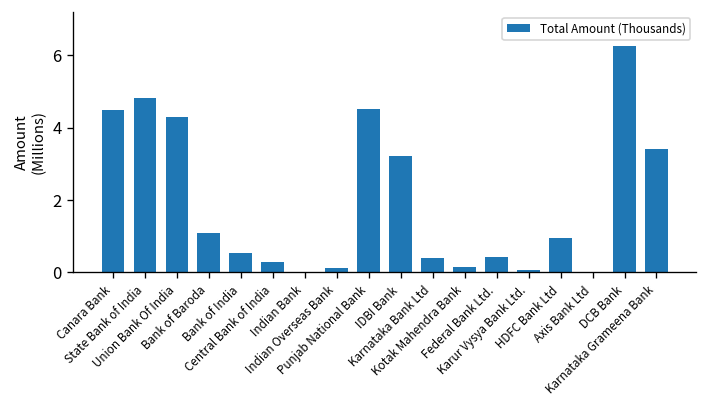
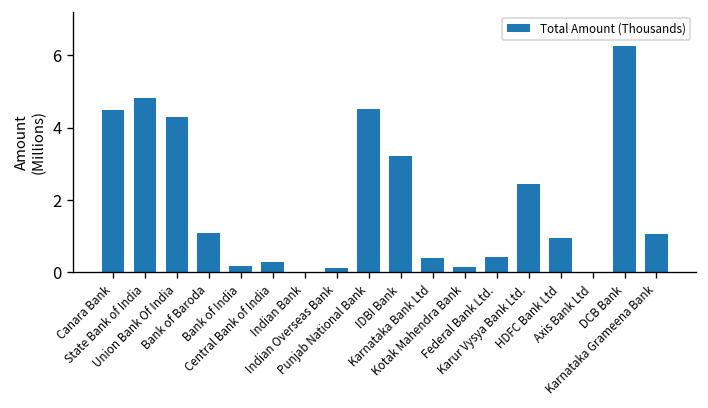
  {
    "Canara Bank": 4.5,
    "State Bank of India": 4.8,
    "Union Bank Of India": 4.3,
    "Bank of Baroda": 1.1,
-   "Bank of India": 0.5,
+   "Bank of India": 0.2,
    "Central Bank of India": 0.3,
    "Indian Overseas Bank": 0.1,
    "Punjab National Bank": 4.5,
    "IDBI Bank": 3.2,
    "Karnataka Bank Ltd": 0.4,
    "Kotak Mahendra Bank": 0.1,
    "Federal Bank Ltd.": 0.4,
-   "Karur Vysya Bank Ltd.": 0.1,
+   "Karur Vysya Bank Ltd.": 2.4,
    "HDFC Bank Ltd": 0.9,
    "DCB Bank": 6.3,
-   "Karnataka Grameena Bank": 3.4
+   "Karnataka Grameena Bank": 1.1
  }
